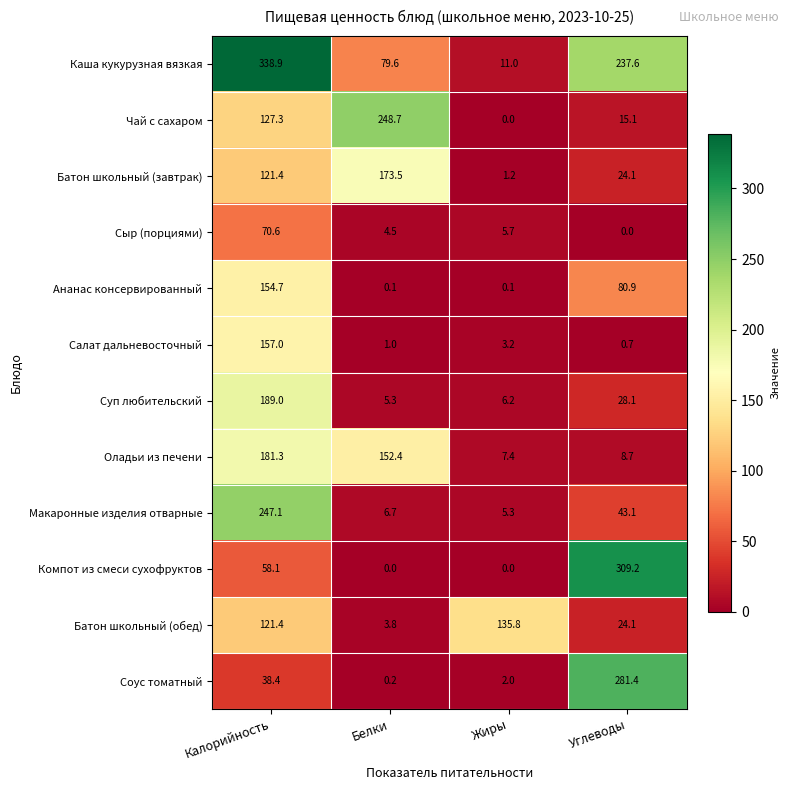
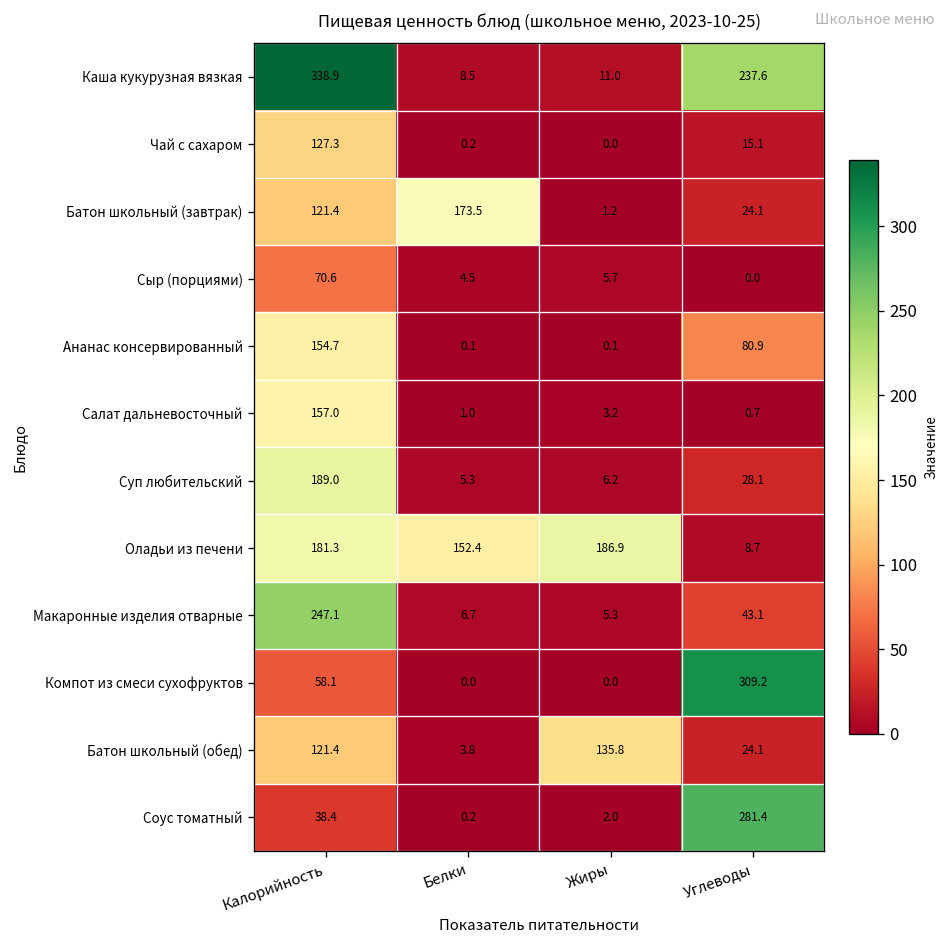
  {
    "Каша кукурузная вязкая": {
      "Калорийность": 338.9,
-     "Белки": 79.6,
+     "Белки": 8.5,
      "Жиры": 11.0,
      "Углеводы": 237.6
    },
    "Чай с сахаром": {
      "Калорийность": 127.3,
-     "Белки": 248.7,
+     "Белки": 0.2,
      "Жиры": 0.0,
      "Углеводы": 15.1
    },
    "Батон школьный (завтрак)": {
      "Калорийность": 121.4,
      "Белки": 173.5,
      "Жиры": 1.2,
      "Углеводы": 24.1
    },
    "Сыр (порциями)": {
      "Калорийность": 70.6,
      "Белки": 4.5,
      "Жиры": 5.7,
      "Углеводы": 0.0
    },
    "Ананас консервированный": {
      "Калорийность": 154.7,
      "Белки": 0.1,
      "Жиры": 0.1,
      "Углеводы": 80.9
    },
    "Салат дальневосточный": {
      "Калорийность": 157.0,
      "Белки": 1.0,
      "Жиры": 3.2,
      "Углеводы": 0.7
    },
    "Суп любительский": {
      "Калорийность": 189.0,
      "Белки": 5.3,
      "Жиры": 6.2,
      "Углеводы": 28.1
    },
    "Оладьи из печени": {
      "Калорийность": 181.3,
      "Белки": 152.4,
-     "Жиры": 7.4,
+     "Жиры": 186.9,
      "Углеводы": 8.7
    },
    "Макаронные изделия отварные": {
      "Калорийность": 247.1,
      "Белки": 6.7,
      "Жиры": 5.3,
      "Углеводы": 43.1
    },
    "Компот из смеси сухофруктов": {
      "Калорийность": 58.1,
      "Белки": 0.0,
      "Жиры": 0.0,
      "Углеводы": 309.2
    },
    "Батон школьный (обед)": {
      "Калорийность": 121.4,
      "Белки": 3.8,
      "Жиры": 135.8,
      "Углеводы": 24.1
    },
    "Соус томатный": {
      "Калорийность": 38.4,
      "Белки": 0.2,
      "Жиры": 2.0,
      "Углеводы": 281.4
    }
  }
